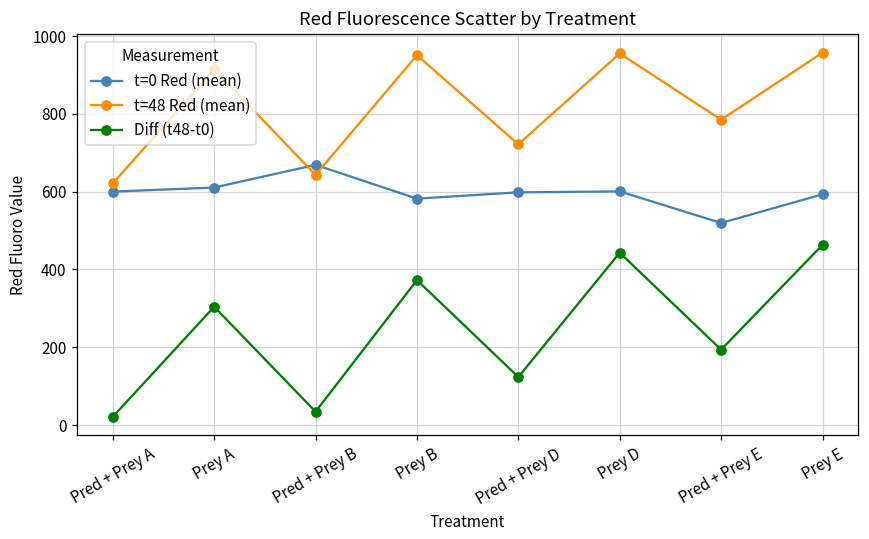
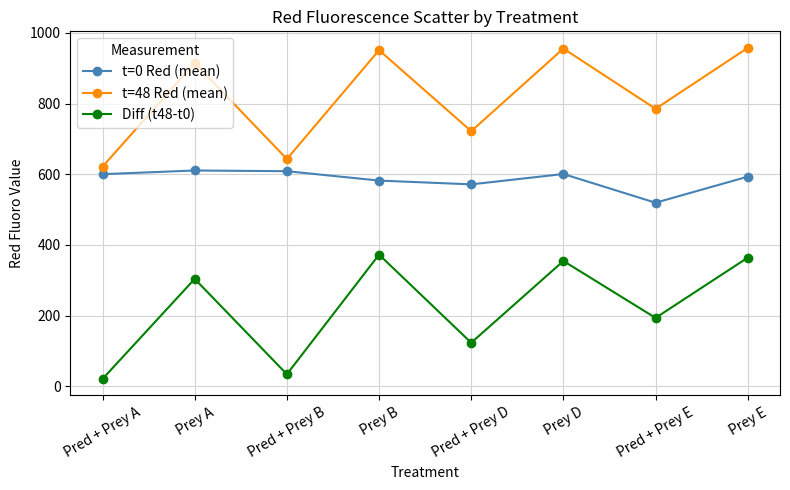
  {
    "t=0 Red (mean)": {
      "Pred + Prey A": 600,
      "Prey A": 610,
-     "Pred + Prey B": 670,
+     "Pred + Prey B": 610,
      "Prey B": 580,
-     "Pred + Prey D": 600,
+     "Pred + Prey D": 570,
      "Prey D": 600,
      "Pred + Prey E": 520,
      "Prey E": 590
    },
    "t=48 Red (mean)": {
      "Pred + Prey A": 620,
      "Pred + Prey B": 640,
      "Prey B": 950,
      "Pred + Prey D": 720,
      "Prey D": 960,
      "Pred + Prey E": 790,
      "Prey E": 960
    },
    "Diff (t48-t0)": {
      "Pred + Prey A": 20,
      "Prey A": 300,
      "Pred + Prey B": 30,
      "Prey B": 370,
      "Pred + Prey D": 120,
-     "Prey D": 440,
+     "Prey D": 350,
      "Pred + Prey E": 190,
-     "Prey E": 460
+     "Prey E": 360
    }
  }
